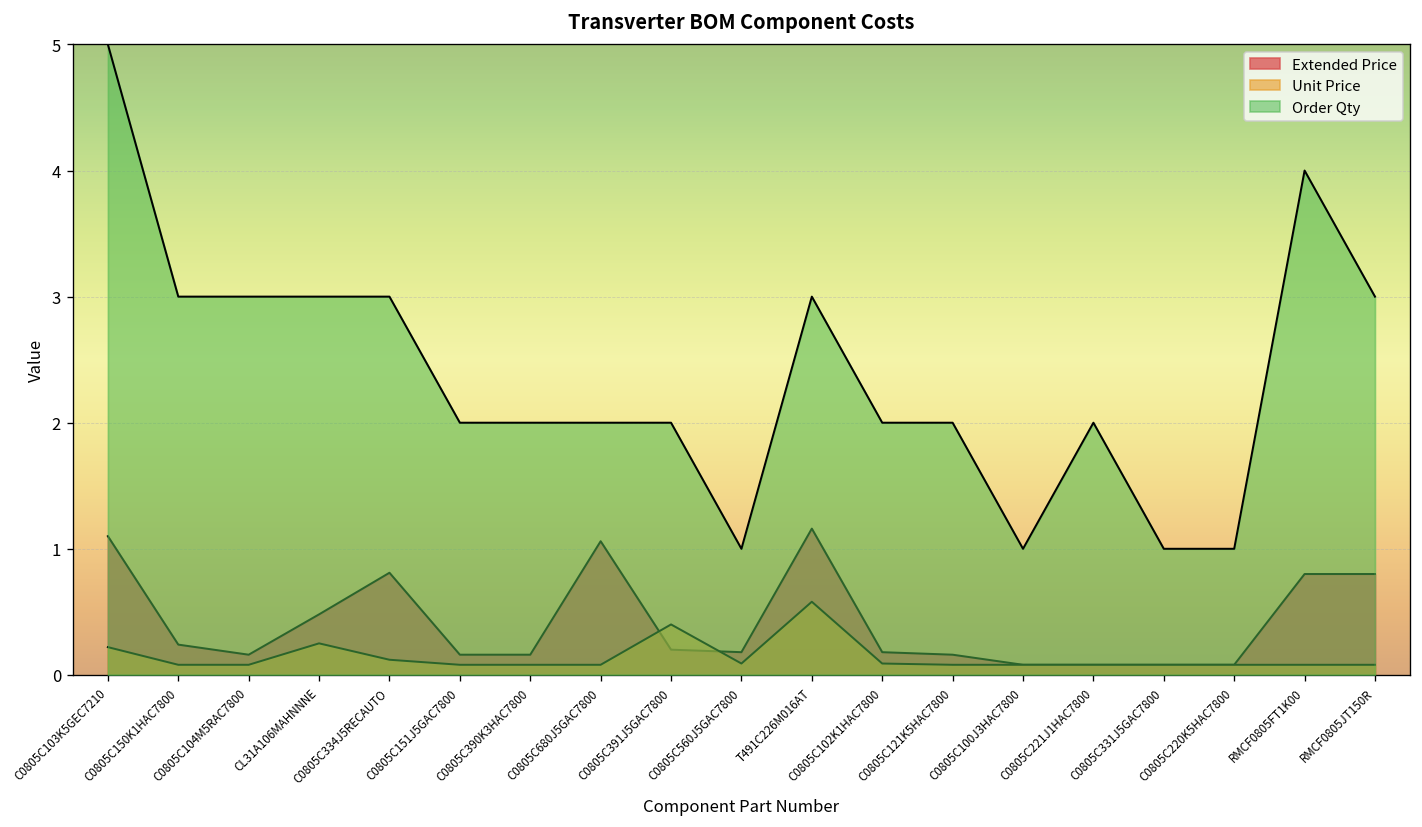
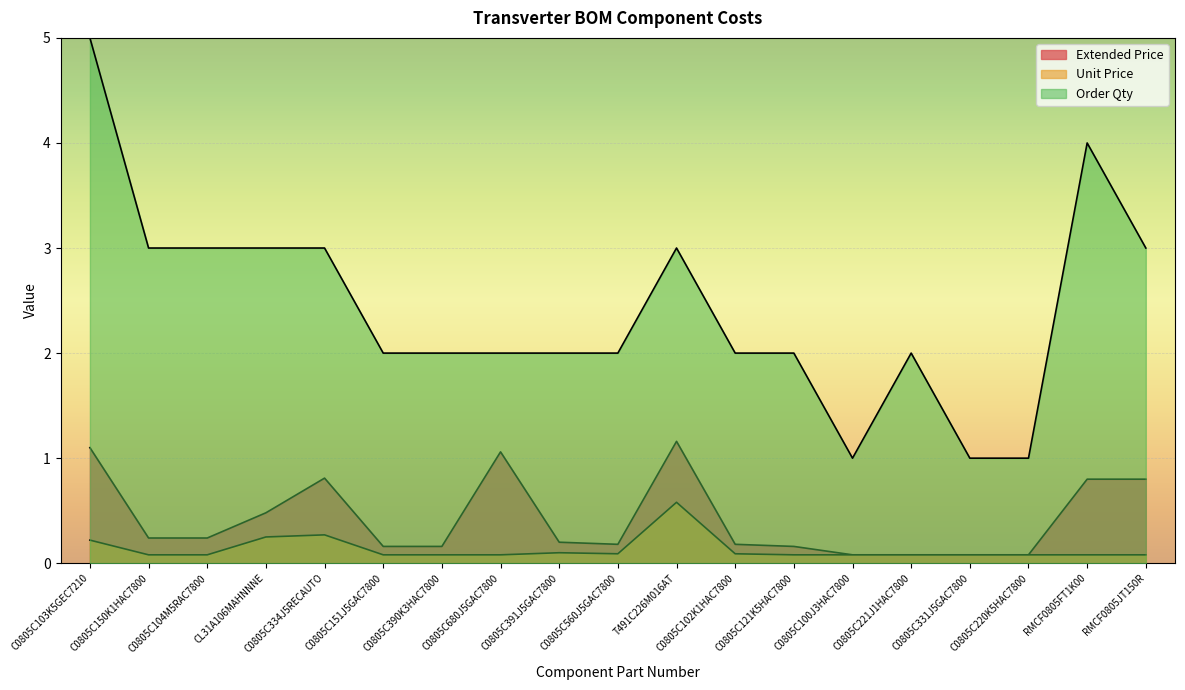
  {
    "Extended Price": {
      "C0805C103K5GEC7210": 1.10,
      "C0805C150K1HAC7800": 0.24,
-     "C0805C104M5RAC7800": 0.16,
+     "C0805C104M5RAC7800": 0.24,
      "CL31A106MAHNNNE": 0.48,
      "C0805C334J5RECAUTO": 0.81,
      "C0805C151J5GAC7800": 0.16,
      "C0805C390K3HAC7800": 0.16,
      "C0805C680J5GAC7800": 1.06,
      "C0805C391J5GAC7800": 0.20,
      "C0805C560J5GAC7800": 0.18,
      "T491C226M016AT": 1.16,
      "C0805C102K1HAC7800": 0.18,
      "C0805C121K5HAC7800": 0.16,
      "RMCF0805FT1K00": 0.80,
      "RMCF0805JT150R": 0.80
    },
    "Unit Price": {
      "C0805C103K5GEC7210": 0.22,
      "C0805C150K1HAC7800": 0.08,
      "C0805C104M5RAC7800": 0.08,
      "CL31A106MAHNNNE": 0.25,
-     "C0805C334J5RECAUTO": 0.12,
+     "C0805C334J5RECAUTO": 0.27,
      "C0805C151J5GAC7800": 0.08,
      "C0805C390K3HAC7800": 0.08,
      "C0805C680J5GAC7800": 0.08,
-     "C0805C391J5GAC7800": 0.4,
+     "C0805C391J5GAC7800": 0.1,
      "C0805C560J5GAC7800": 0.09,
      "T491C226M016AT": 0.58,
      "C0805C102K1HAC7800": 0.09,
      "C0805C121K5HAC7800": 0.08,
      "RMCF0805FT1K00": 0.08,
      "RMCF0805JT150R": 0.08
    },
    "Order Qty": {
      "C0805C103K5GEC7210": 5,
      "C0805C150K1HAC7800": 3,
      "C0805C104M5RAC7800": 3,
      "CL31A106MAHNNNE": 3,
      "C0805C334J5RECAUTO": 3,
      "C0805C151J5GAC7800": 2,
      "C0805C390K3HAC7800": 2,
      "C0805C680J5GAC7800": 2,
      "C0805C391J5GAC7800": 2,
-     "C0805C560J5GAC7800": 1,
+     "C0805C560J5GAC7800": 2,
      "T491C226M016AT": 3,
      "C0805C102K1HAC7800": 2,
      "C0805C121K5HAC7800": 2,
      "C0805C100J3HAC7800": 1,
      "C0805C221J1HAC7800": 2,
      "C0805C331J5GAC7800": 1,
      "C0805C220K5HAC7800": 1,
      "RMCF0805FT1K00": 4,
      "RMCF0805JT150R": 3
    }
  }
